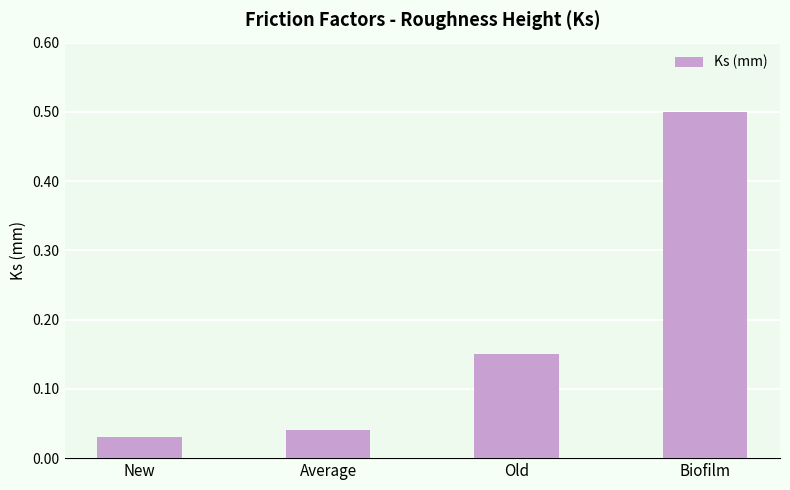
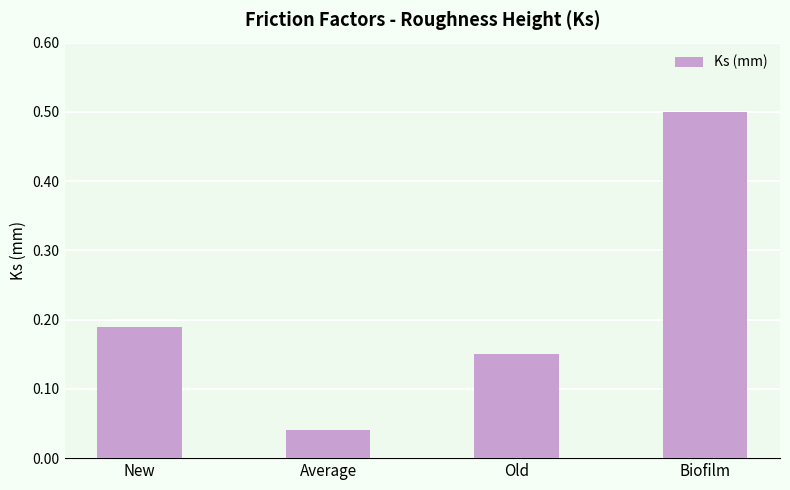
  {
-   "New": 0.03,
+   "New": 0.19,
    "Average": 0.04,
    "Old": 0.15,
    "Biofilm": 0.50
  }
